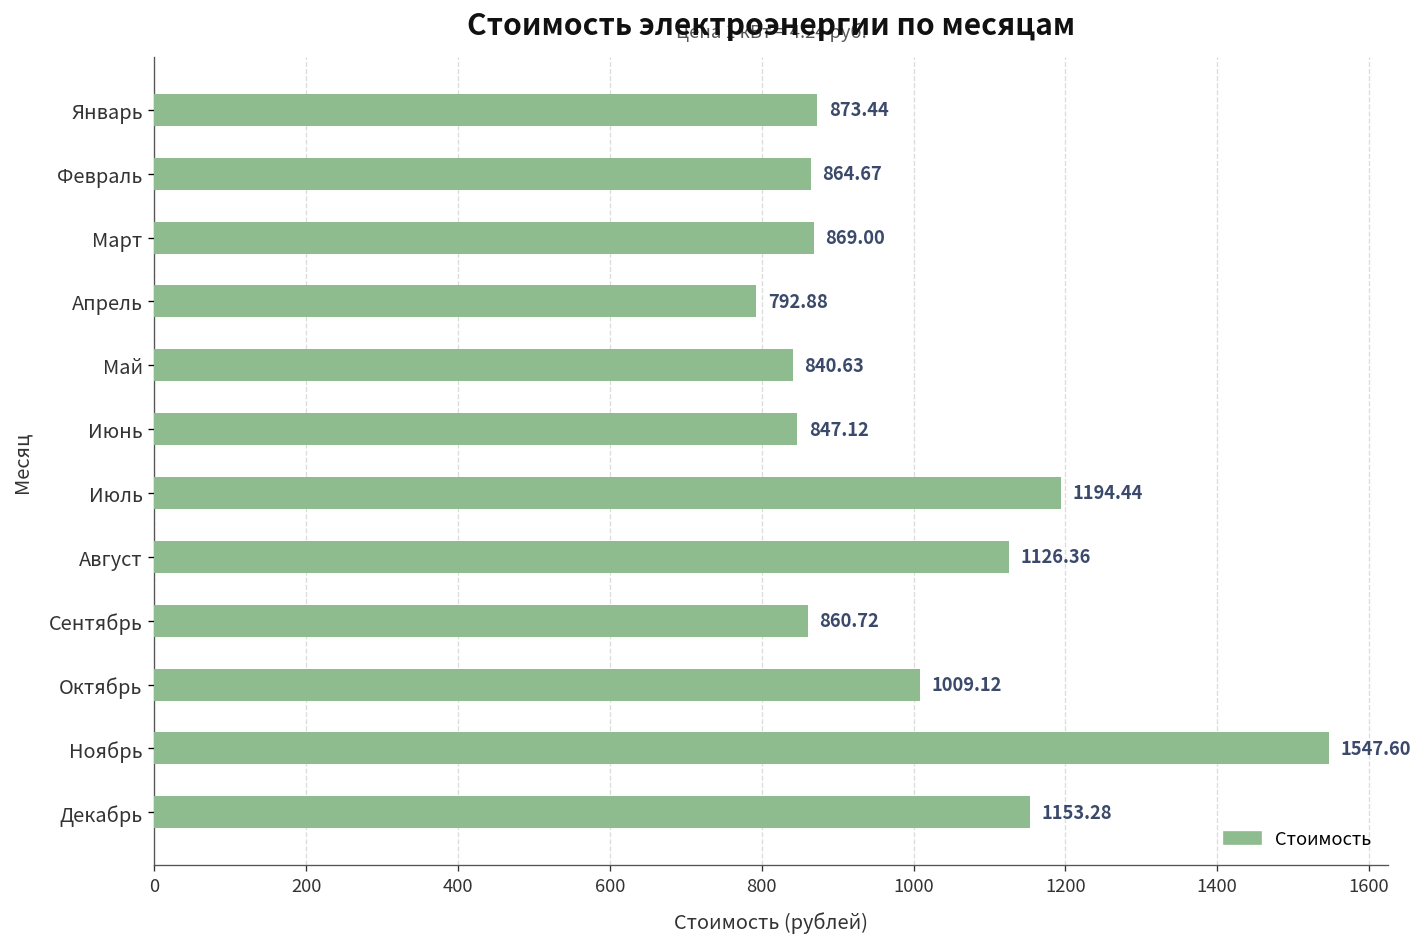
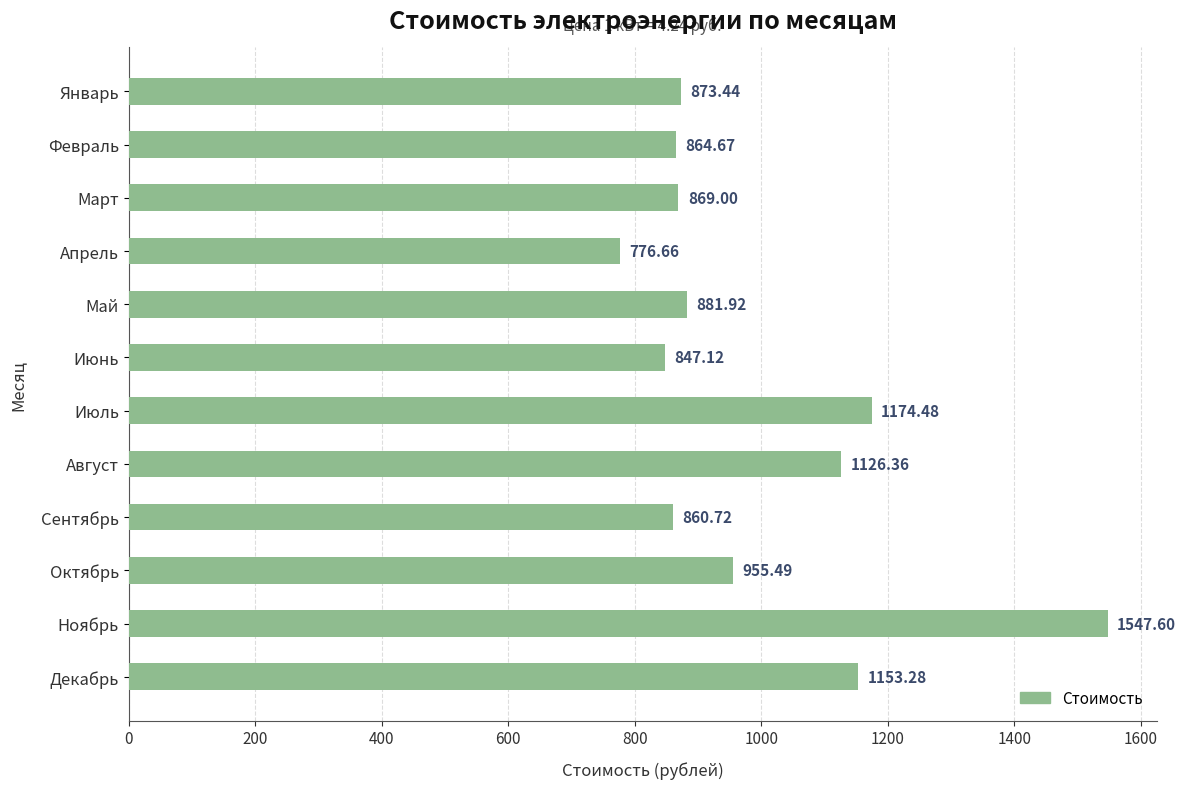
  {
    "Январь": 873.44,
    "Февраль": 864.67,
    "Март": 869.00,
-   "Апрель": 792.88,
-   "Май": 840.63,
+   "Апрель": 776.66,
+   "Май": 881.92,
    "Июнь": 847.12,
-   "Июль": 1194.44,
+   "Июль": 1174.48,
    "Август": 1126.36,
    "Сентябрь": 860.72,
-   "Октябрь": 1009.12,
+   "Октябрь": 955.49,
    "Ноябрь": 1547.60,
    "Декабрь": 1153.28
  }
